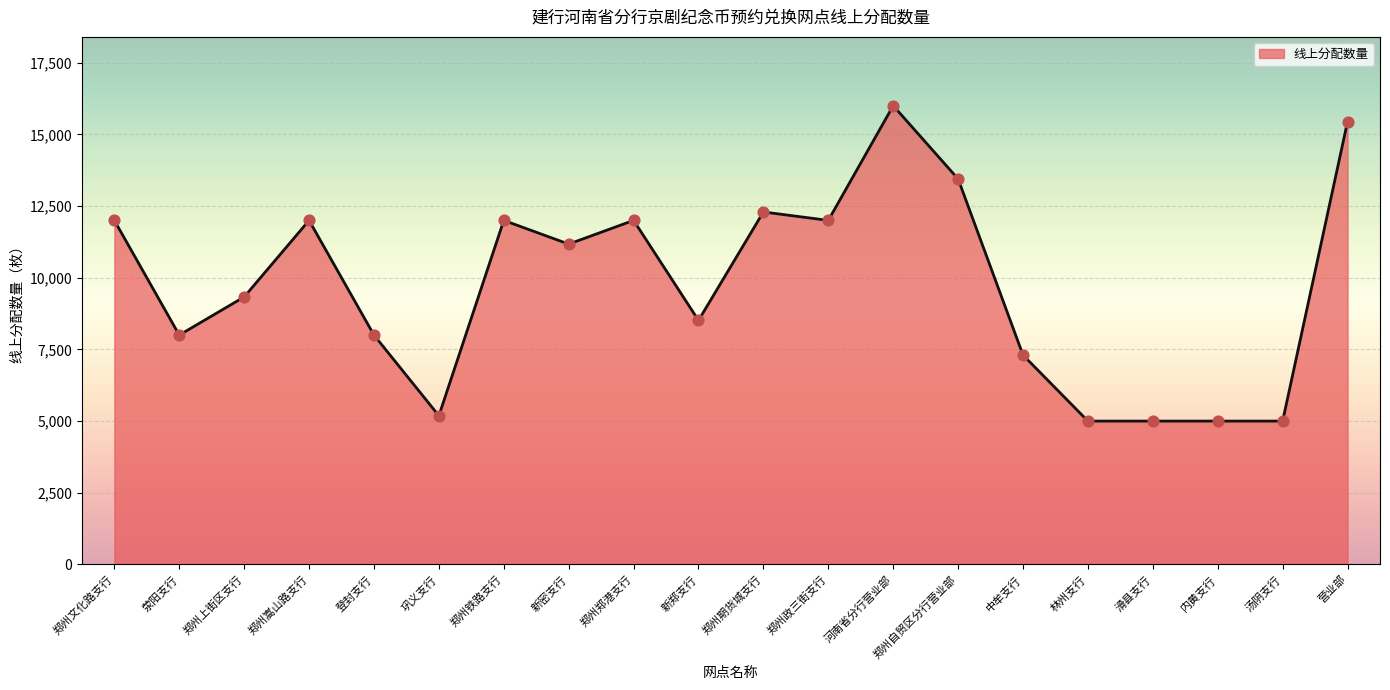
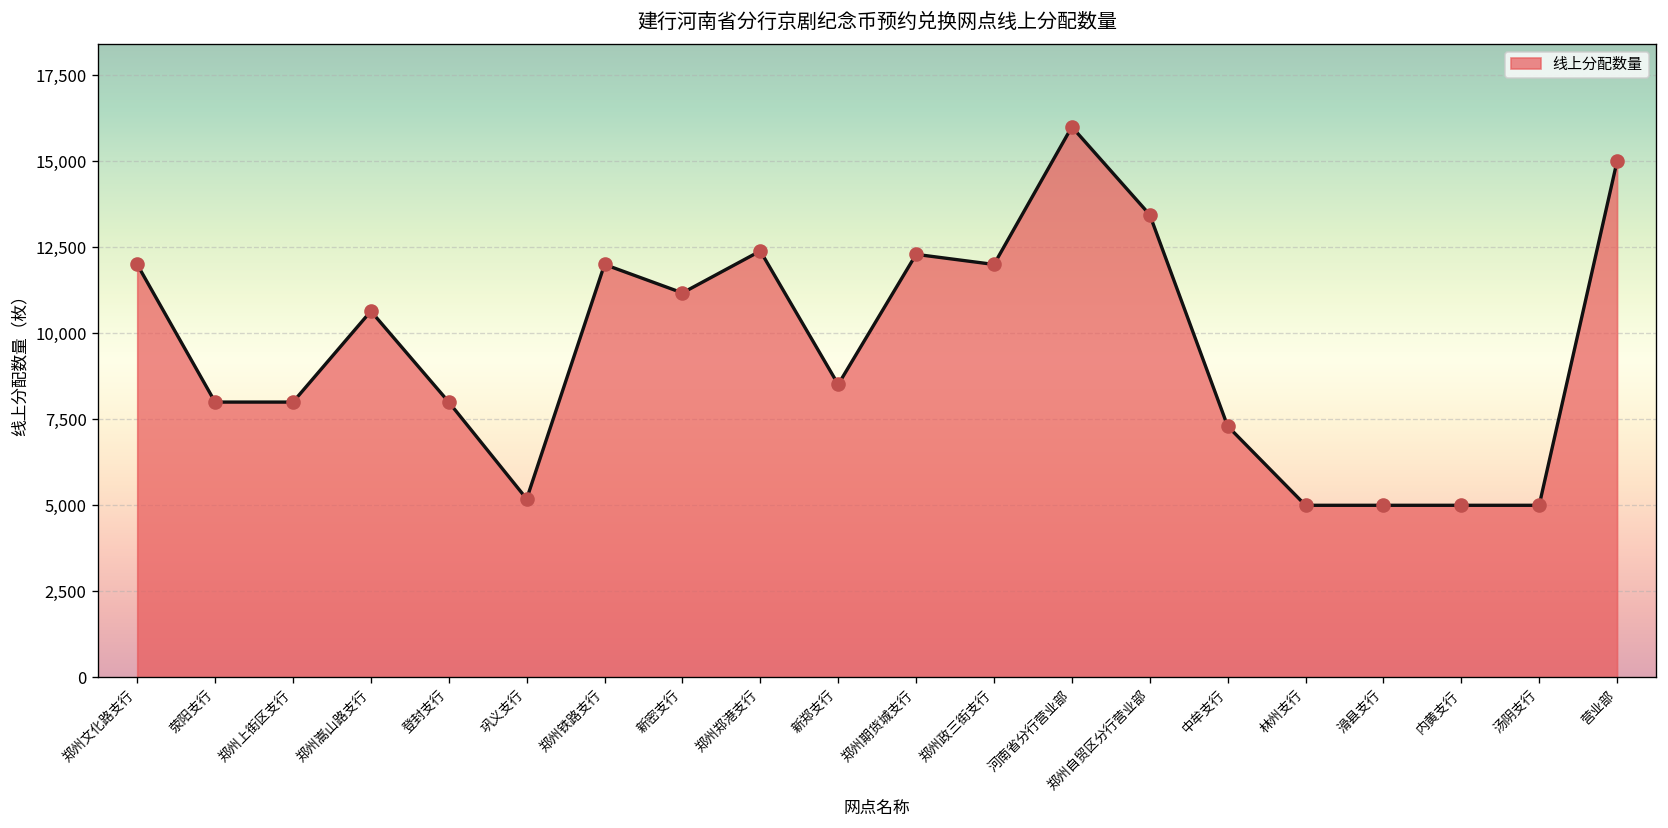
  {
    "郑州文化路支行": "12,000",
    "荥阳支行": "8,000",
-   "郑州上街区支行": "9,300",
-   "郑州嵩山路支行": "12,000",
+   "郑州上街区支行": "8,000",
+   "郑州嵩山路支行": "10,600",
    "登封支行": "8,000",
    "巩义支行": "5,200",
    "郑州铁路支行": "12,000",
    "新密支行": "11,200",
-   "郑州郑港支行": "12,000",
+   "郑州郑港支行": "12,400",
    "新郑支行": "8,500",
    "郑州期货城支行": "12,300",
    "郑州政三街支行": "12,000",
    "河南省分行营业部": "16,000",
    "郑州自贸区分行营业部": "13,400",
    "中牟支行": "7,300",
    "林州支行": "5,000",
    "滑县支行": "5,000",
    "内黄支行": "5,000",
    "汤阴支行": "5,000",
-   "营业部": "15,400"
+   "营业部": "15,000"
  }
